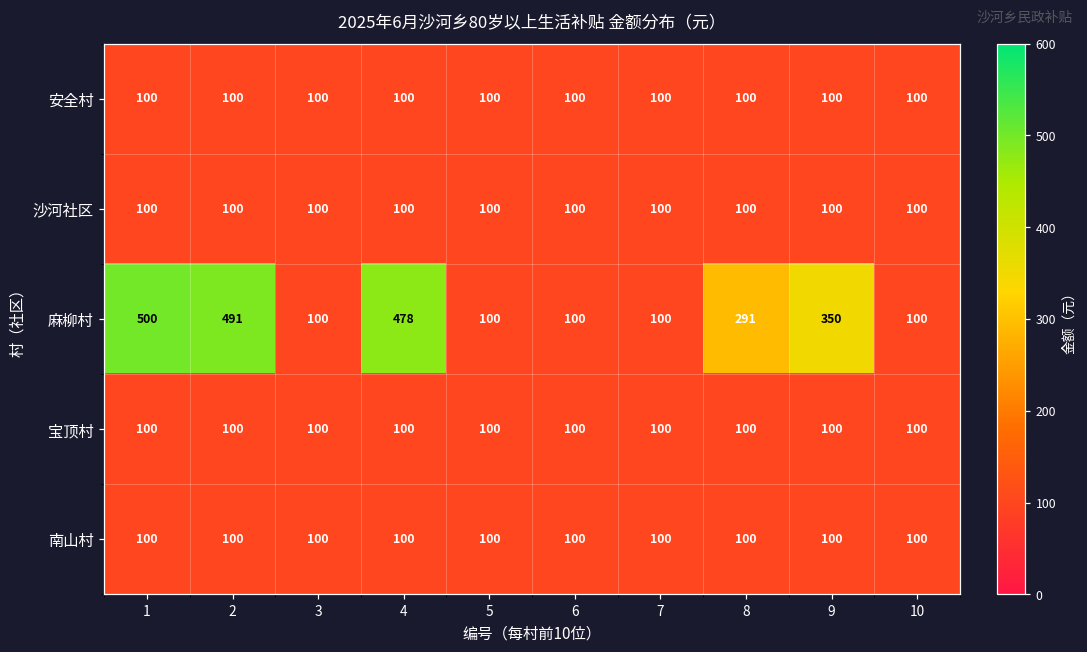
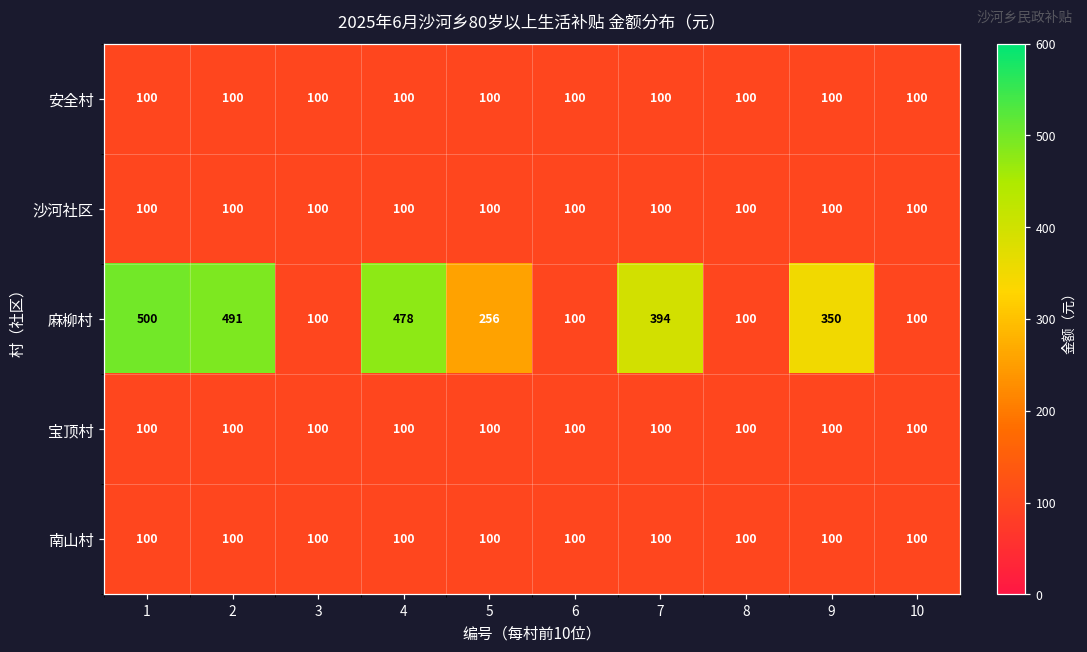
  {
    "安全村": {
      "1": 100,
      "2": 100,
      "3": 100,
      "4": 100,
      "5": 100,
      "6": 100,
      "7": 100,
      "8": 100,
      "9": 100,
      "10": 100
    },
    "沙河社区": {
      "1": 100,
      "2": 100,
      "3": 100,
      "4": 100,
      "5": 100,
      "6": 100,
      "7": 100,
      "8": 100,
      "9": 100,
      "10": 100
    },
    "麻柳村": {
      "1": 500,
      "2": 491,
      "3": 100,
      "4": 478,
-     "5": 100,
+     "5": 256,
      "6": 100,
-     "7": 100,
-     "8": 291,
+     "7": 394,
+     "8": 100,
      "9": 350,
      "10": 100
    },
    "宝顶村": {
      "1": 100,
      "2": 100,
      "3": 100,
      "4": 100,
      "5": 100,
      "6": 100,
      "7": 100,
      "8": 100,
      "9": 100,
      "10": 100
    },
    "南山村": {
      "1": 100,
      "2": 100,
      "3": 100,
      "4": 100,
      "5": 100,
      "6": 100,
      "7": 100,
      "8": 100,
      "9": 100,
      "10": 100
    }
  }
